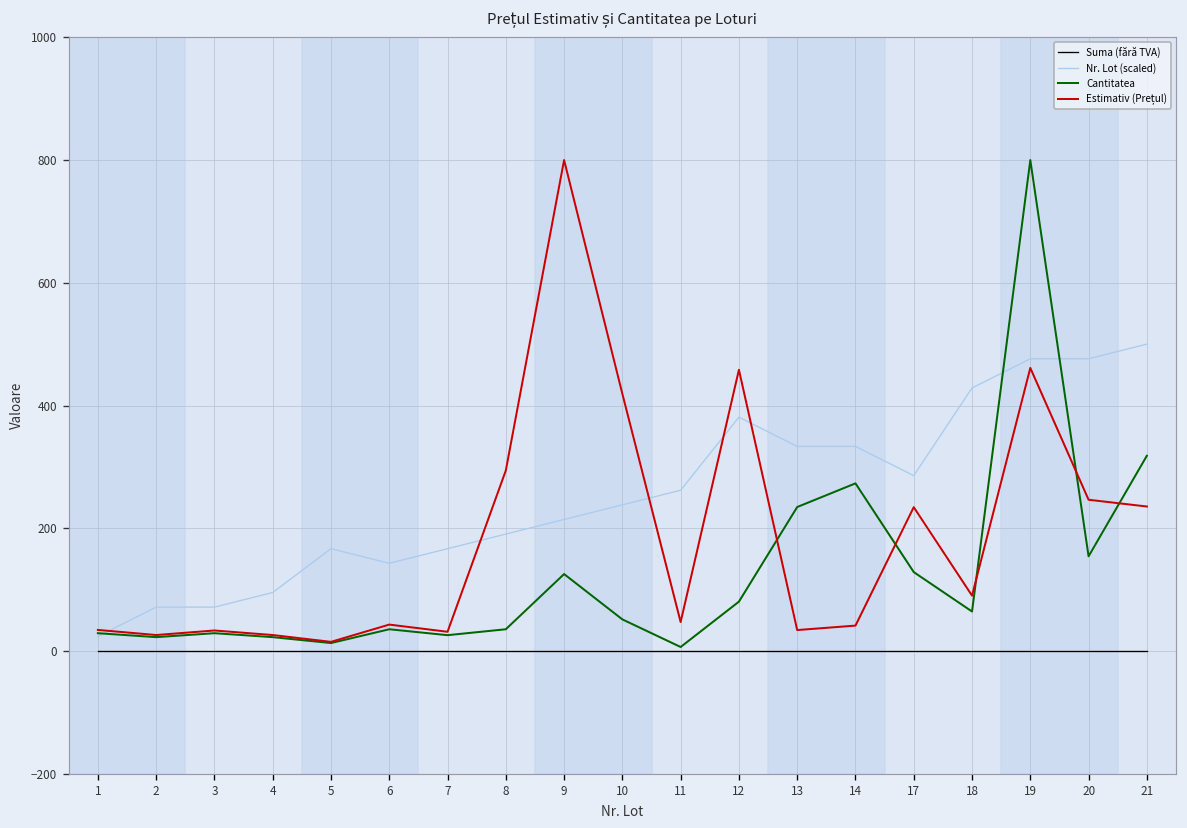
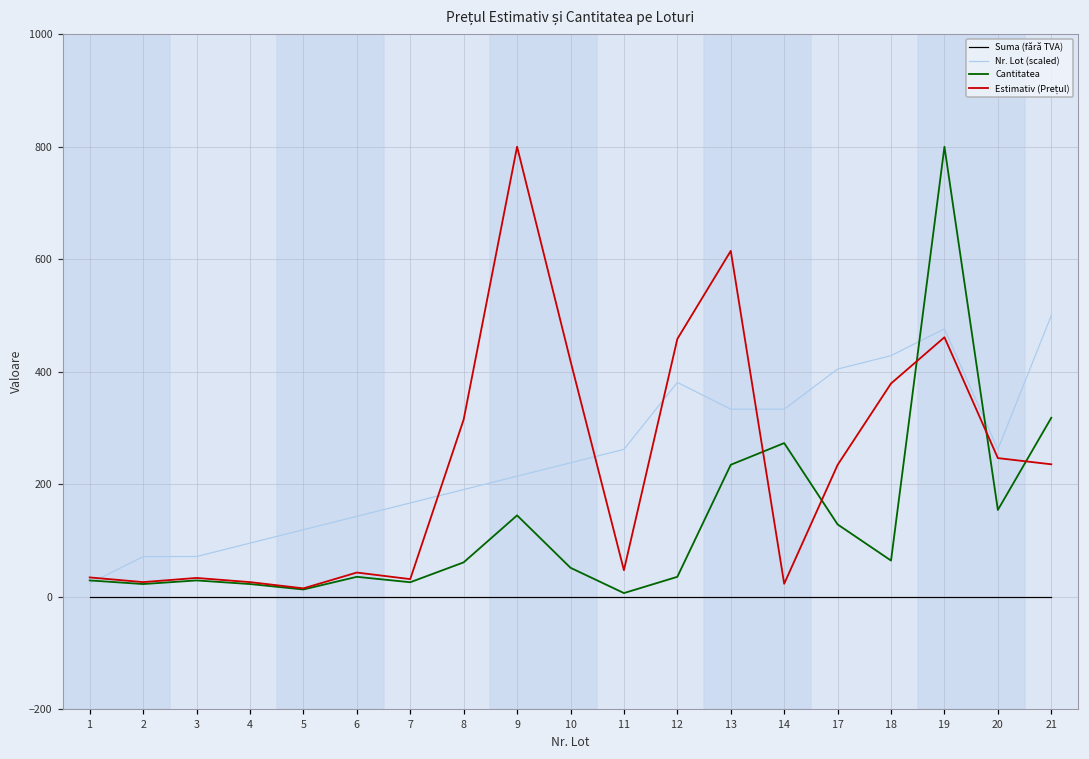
  {
    "Suma (fără TVA)": {
      "1": 0,
      "2": 0,
      "3": 0,
      "4": 0,
      "5": 0,
      "6": 0,
      "7": 0,
      "8": 0,
      "9": 0,
      "10": 0,
      "11": 0,
      "12": 0,
      "13": 0,
      "14": 0,
      "17": 0,
      "18": 0,
      "19": 0,
      "20": 0,
      "21": 0
    },
    "Nr. Lot (scaled)": {
      "1": 20,
      "2": 70,
      "3": 70,
      "4": 100,
-     "5": 170,
+     "5": 120,
      "6": 140,
      "7": 170,
      "8": 190,
      "9": 210,
      "10": 240,
      "11": 260,
      "12": 380,
      "13": 330,
      "14": 330,
-     "17": 290,
+     "17": 400,
      "18": 430,
      "19": 480,
-     "20": 480,
+     "20": 260,
      "21": 500
    },
    "Cantitatea": {
      "1": 30,
      "6": 40,
      "7": 30,
-     "8": 40,
-     "9": 130,
+     "8": 60,
+     "9": 140,
      "10": 50,
      "11": 10,
-     "12": 80,
+     "12": 40,
      "13": 230,
      "14": 270,
      "17": 130,
      "18": 60,
      "19": 800,
      "20": 150,
      "21": 320
    },
    "Estimativ (Prețul)": {
      "1": 30,
      "6": 40,
      "7": 30,
-     "8": 290,
+     "8": 310,
      "9": 800,
      "10": 420,
      "11": 50,
      "12": 460,
-     "13": 30,
-     "14": 40,
+     "13": 610,
+     "14": 20,
      "17": 230,
-     "18": 90,
+     "18": 380,
      "19": 460,
      "20": 250,
      "21": 240
    }
  }
